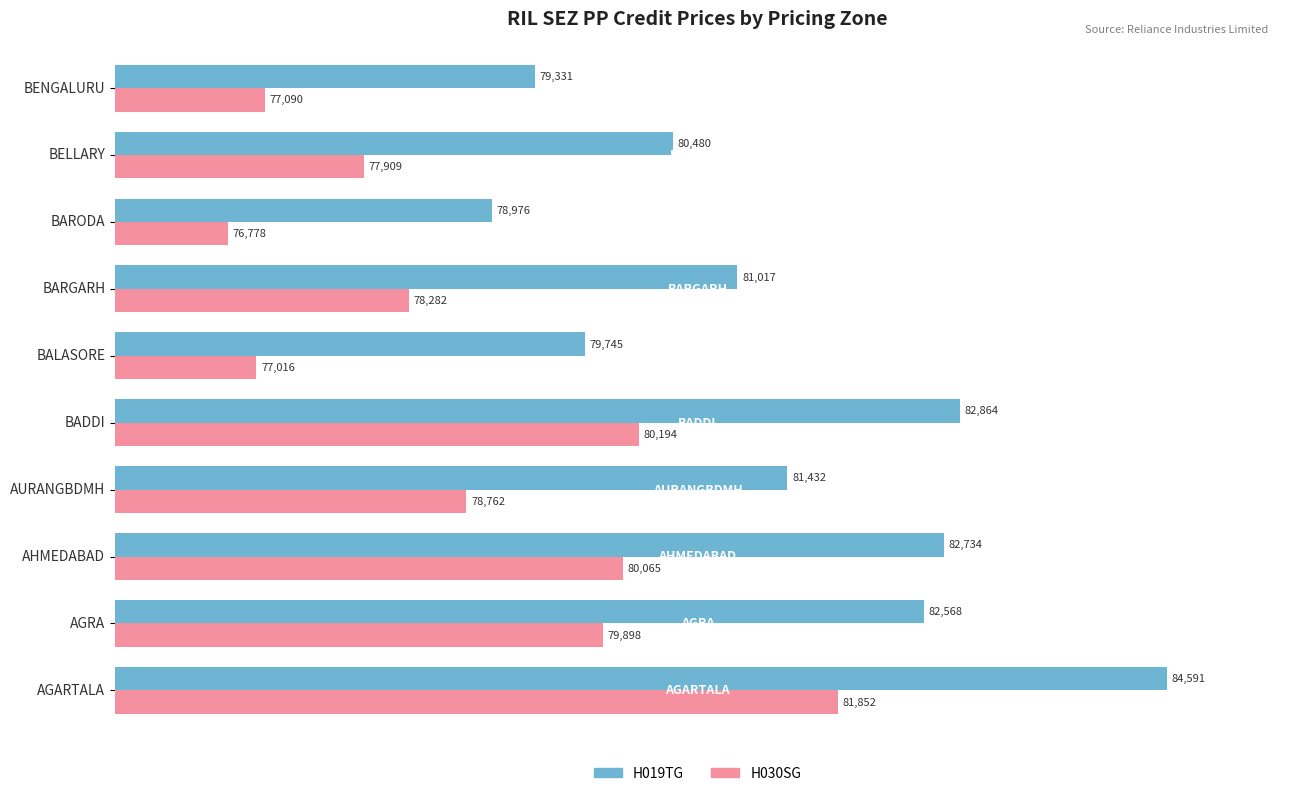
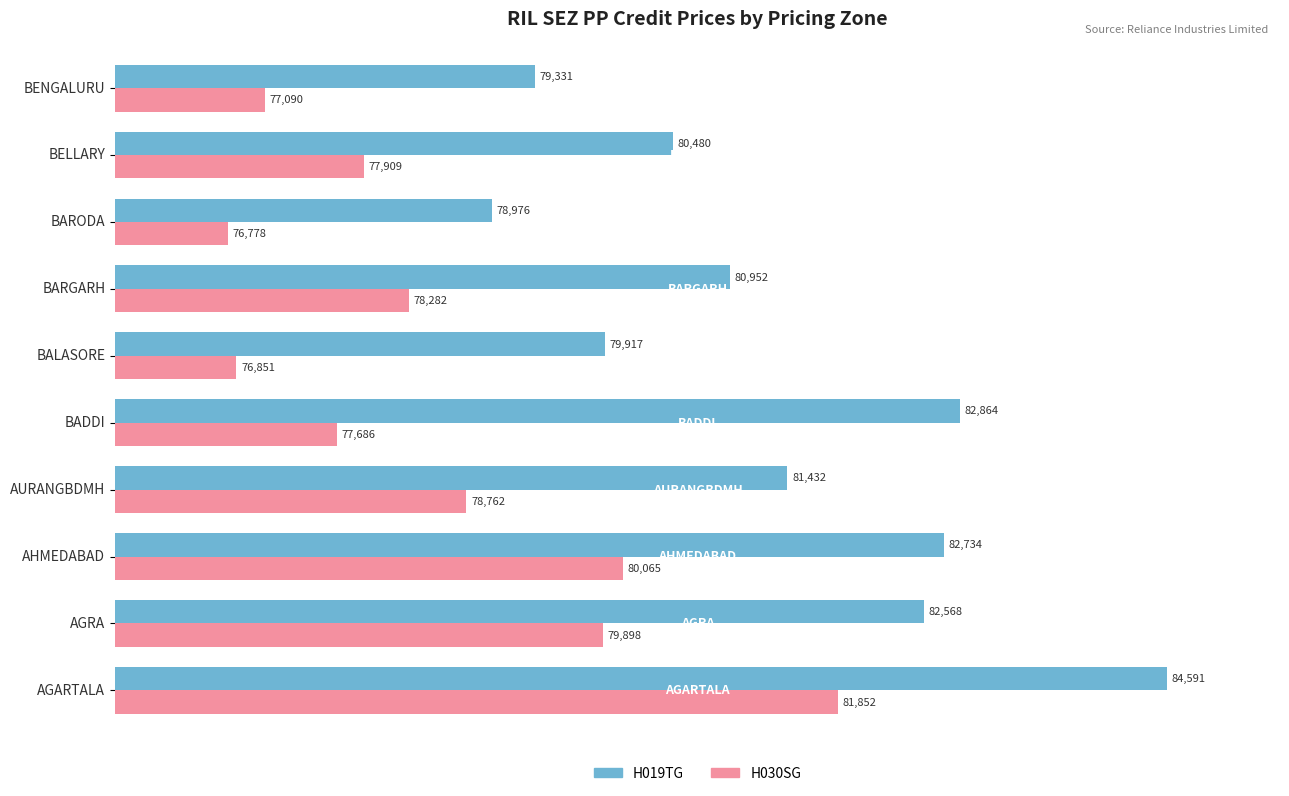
  {
    "H019TG": {
      "BENGALURU": "79,331",
      "BELLARY": "80,480",
      "BARODA": "78,976",
-     "BARGARH": "81,017",
-     "BALASORE": "79,745",
+     "BARGARH": "80,952",
+     "BALASORE": "79,917",
      "BADDI": "82,864",
      "AURANGBDMH": "81,432",
      "AHMEDABAD": "82,734",
      "AGRA": "82,568",
      "AGARTALA": "84,591"
    },
    "H030SG": {
      "BENGALURU": "77,090",
      "BELLARY": "77,909",
      "BARODA": "76,778",
      "BARGARH": "78,282",
-     "BALASORE": "77,016",
-     "BADDI": "80,194",
+     "BALASORE": "76,851",
+     "BADDI": "77,686",
      "AURANGBDMH": "78,762",
      "AHMEDABAD": "80,065",
      "AGRA": "79,898",
      "AGARTALA": "81,852"
    }
  }
